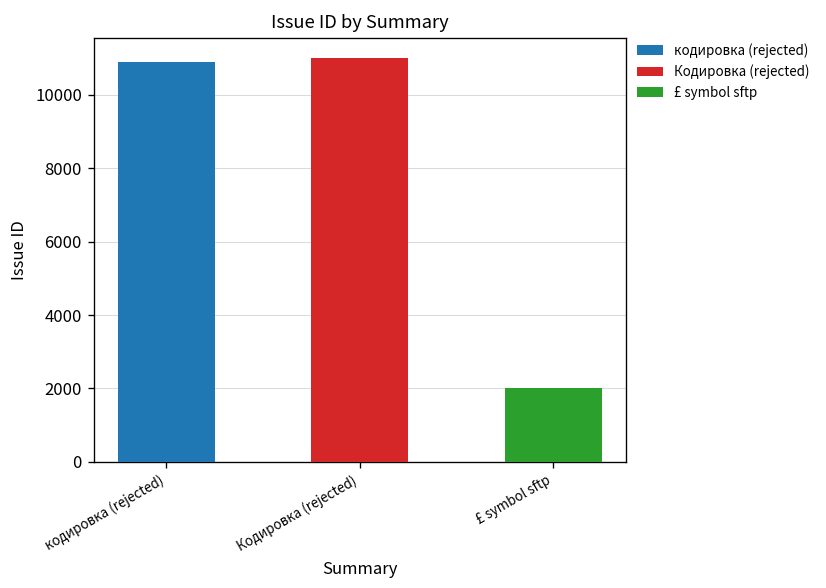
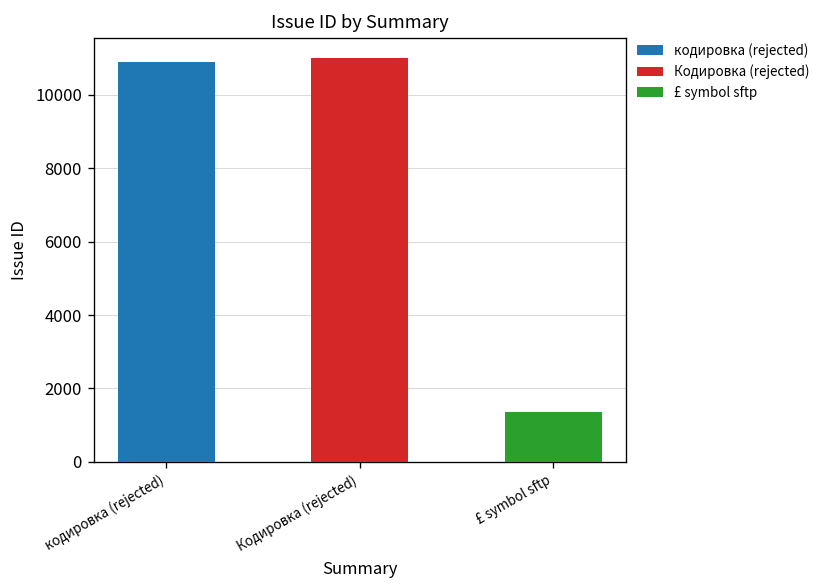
  {
    "кодировка (rejected)": 10900,
    "Кодировка (rejected)": 11000,
-   "£ symbol sftp": 2000
+   "£ symbol sftp": 1400
  }
